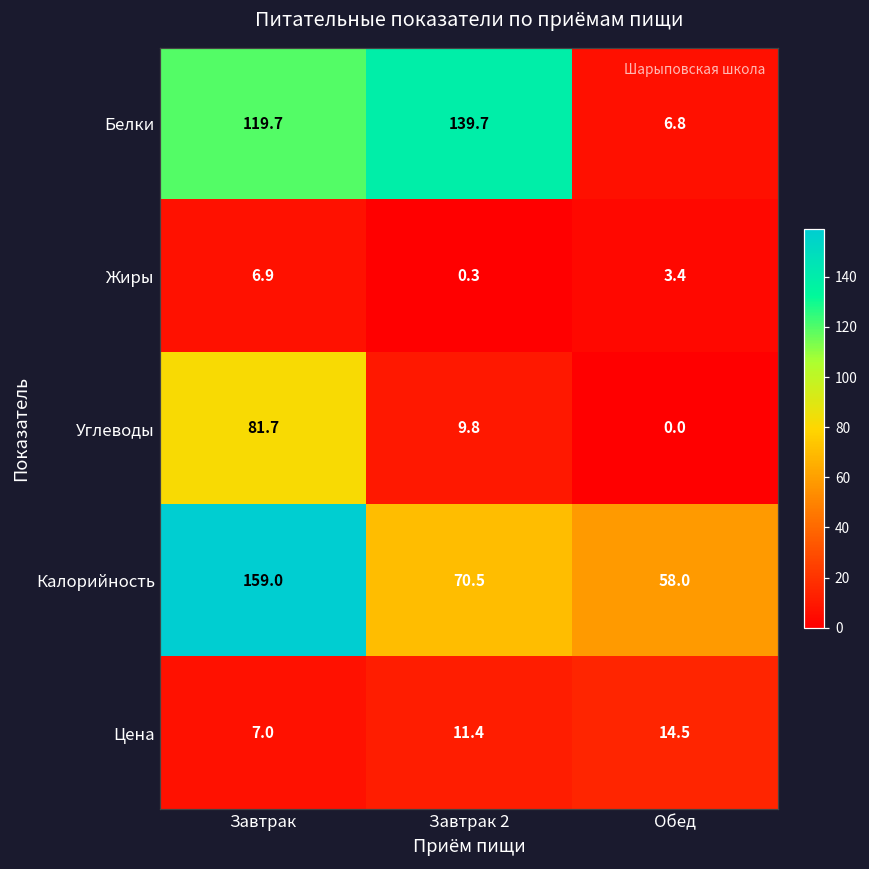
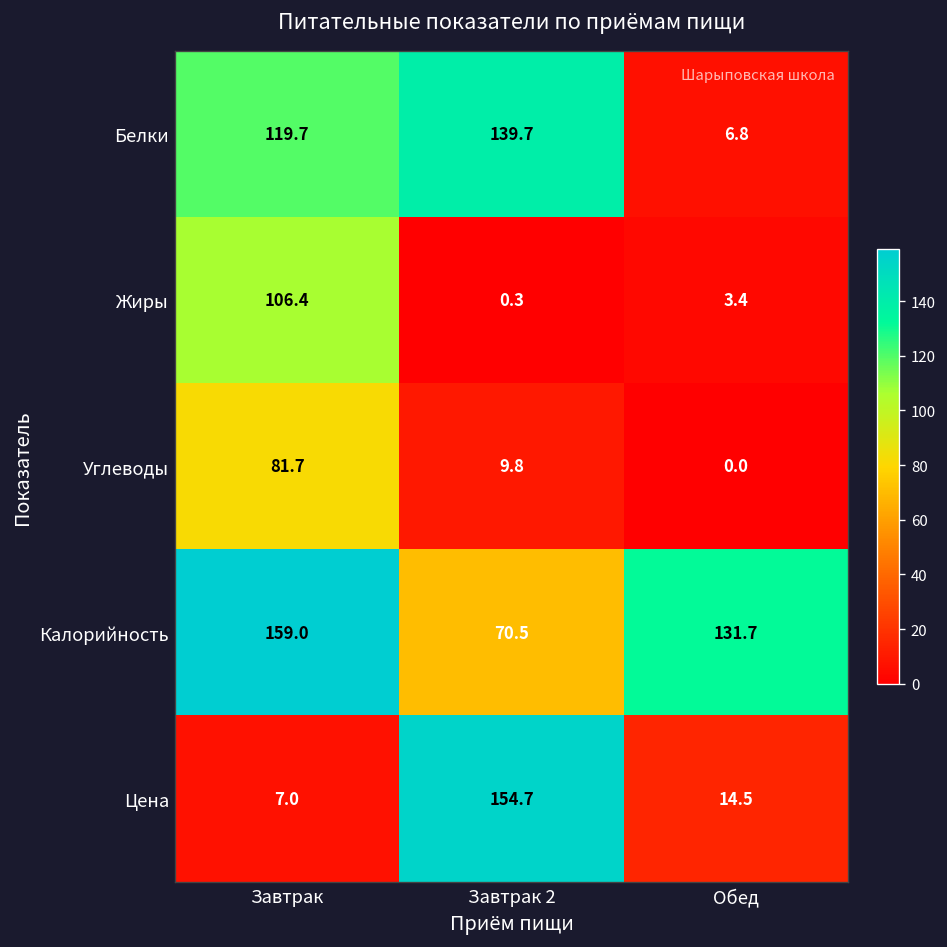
  {
    "Белки": {
      "Завтрак": 119.7,
      "Завтрак 2": 139.7
    },
    "Жиры": {
-     "Завтрак": 6.9,
+     "Завтрак": 106.4,
      "Завтрак 2": 0.3,
      "Обед": 3.4
    },
    "Углеводы": {
      "Завтрак": 81.7,
      "Завтрак 2": 9.8,
      "Обед": 0.0
    },
    "Калорийность": {
      "Завтрак": 159.0,
      "Завтрак 2": 70.5,
-     "Обед": 58.0
+     "Обед": 131.7
    },
    "Цена": {
      "Завтрак": 7.0,
-     "Завтрак 2": 11.4,
+     "Завтрак 2": 154.7,
      "Обед": 14.5
    }
  }
